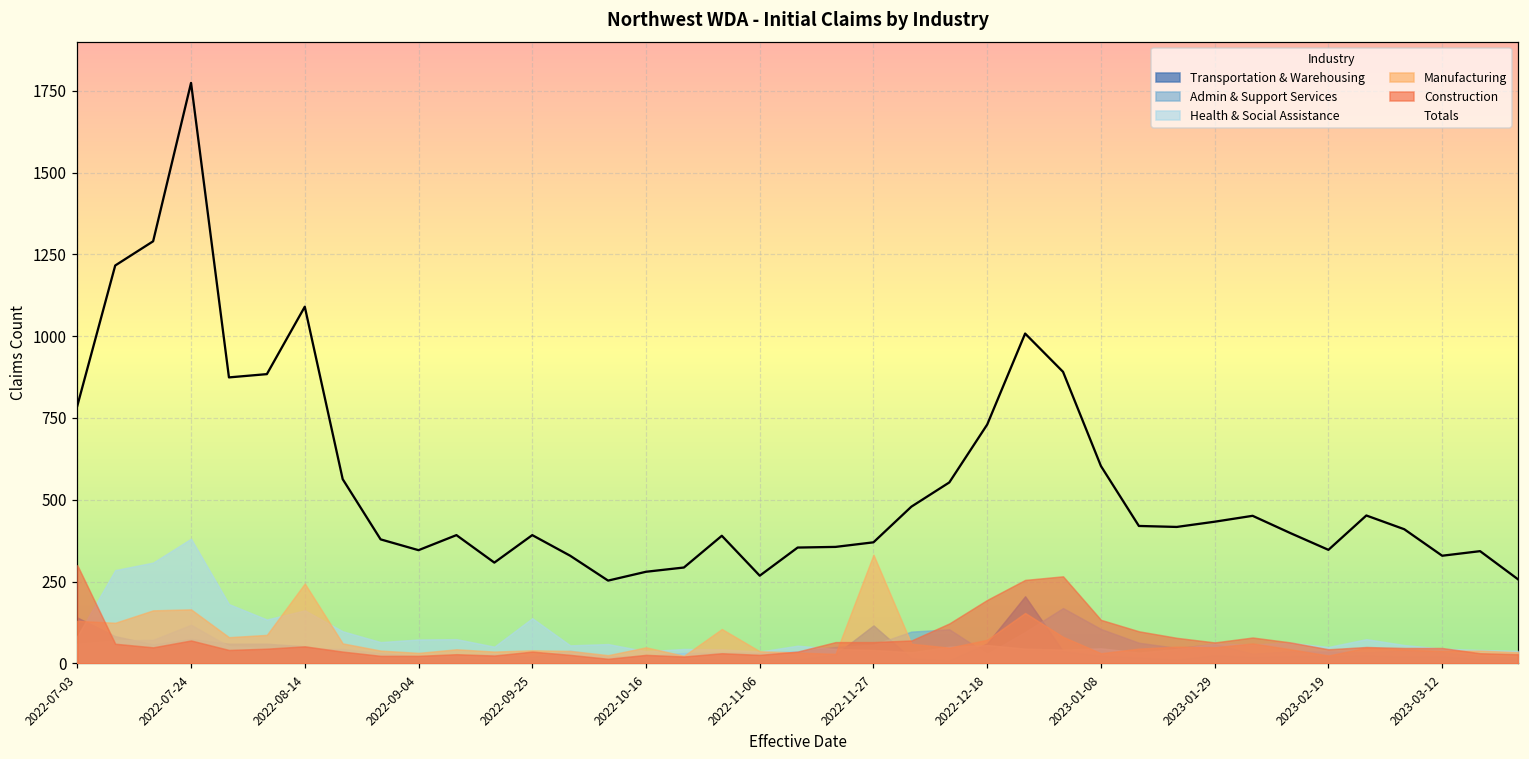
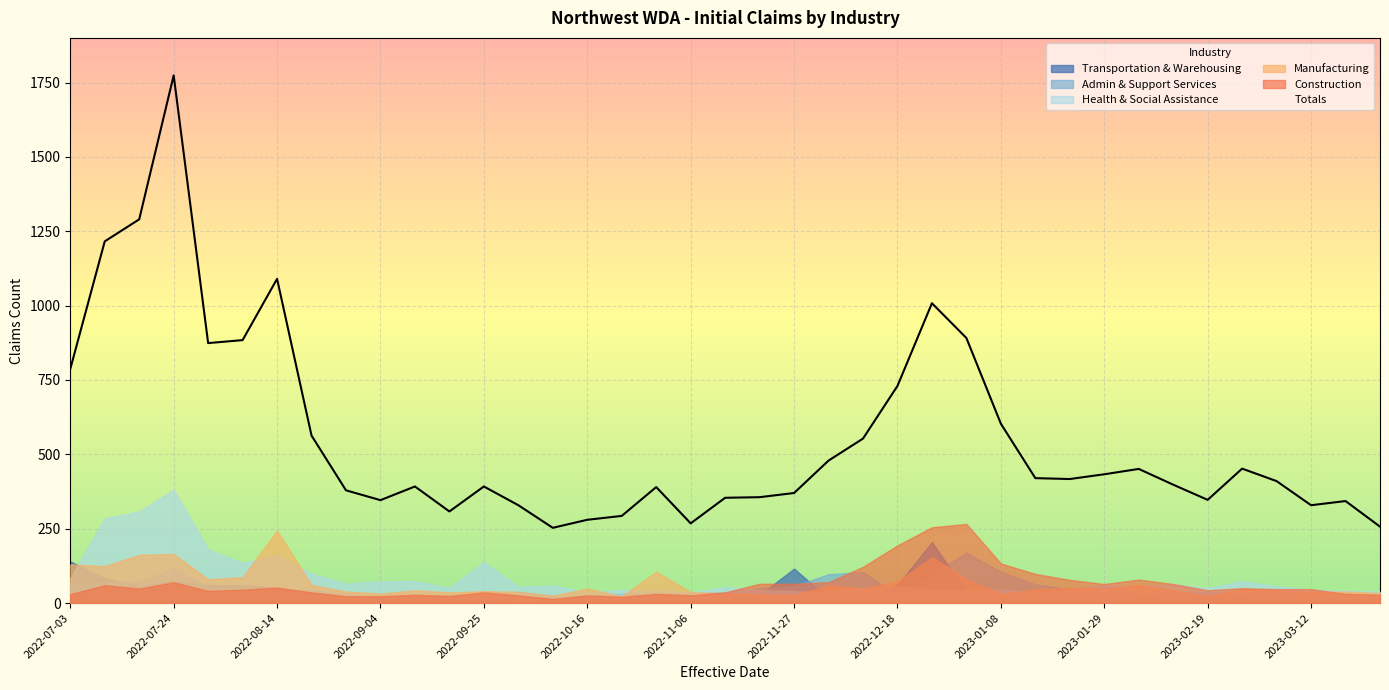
  {
    "Transportation & Warehousing": {
      "2022-07-03": 140,
      "2022-09-25": 10,
      "2022-11-06": 10,
      "2022-11-27": 120,
      "2023-01-29": 30,
      "2023-03-12": 20
    },
    "Admin & Support Services": {
      "2022-07-03": 60,
      "2022-07-24": 120,
      "2022-09-25": 20,
      "2022-12-18": 30,
      "2023-01-08": 110
    },
    "Health & Social Assistance": {
      "2022-07-03": 80,
      "2022-07-24": 380,
      "2022-08-14": 160,
      "2022-09-04": 70,
      "2022-09-25": 140,
      "2022-10-16": 40,
      "2022-11-27": 40,
      "2023-01-08": 50
    },
    "Manufacturing": {
      "2022-07-03": 130,
      "2022-07-24": 170,
      "2022-08-14": 240,
      "2022-09-04": 30,
      "2022-10-16": 50,
-     "2022-11-27": 330,
+     "2022-11-27": 30,
      "2022-12-18": 70,
      "2023-01-29": 50
    },
    "Construction": {
-     "2022-07-03": 300,
+     "2022-07-03": 30,
      "2022-12-18": 190,
      "2023-01-08": 130
    },
    "Totals": {
      "2022-07-03": 790,
      "2022-07-24": 1770,
      "2022-08-14": 1090,
      "2022-09-04": 350,
      "2022-09-25": 390,
      "2022-10-16": 280,
      "2022-11-06": 270,
      "2022-11-27": 370,
      "2022-12-18": 730,
      "2023-01-08": 600,
      "2023-01-29": 430,
      "2023-02-19": 350,
      "2023-03-12": 330
    }
  }
